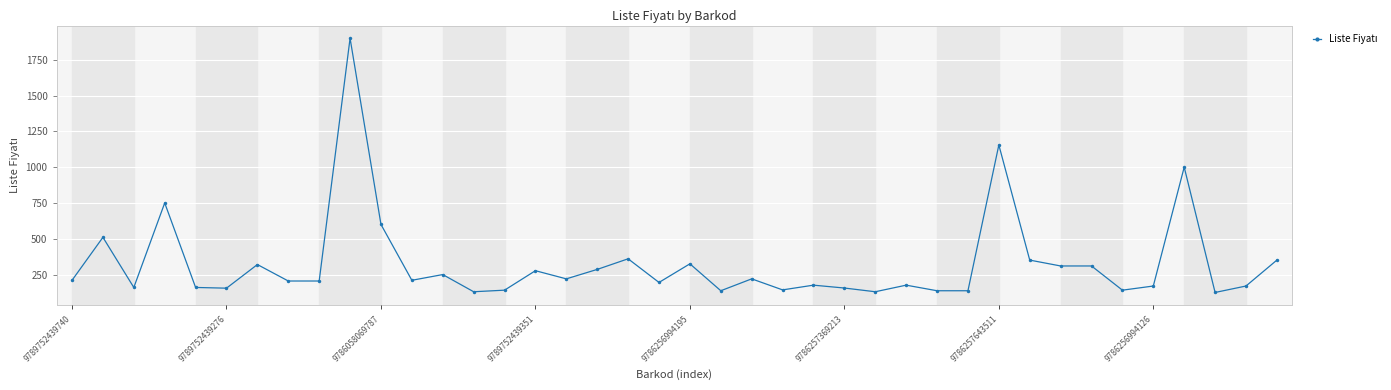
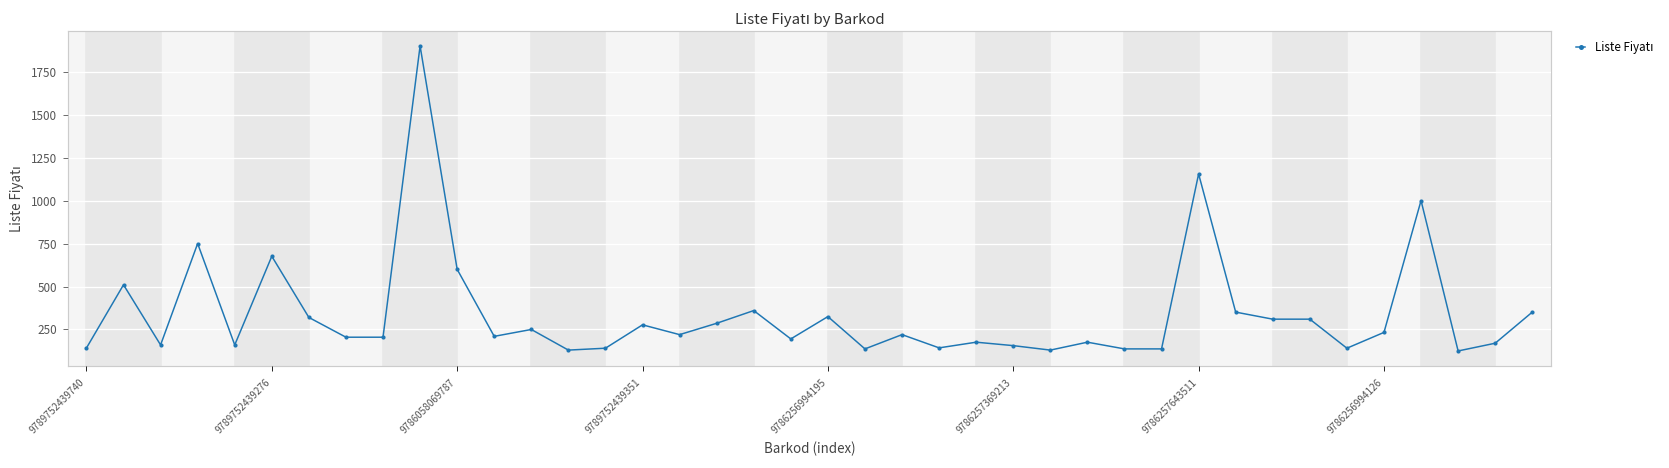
  {
-   "9789752439740": 210,
-   "9789752439276": 160,
+   "9789752439740": 140,
+   "9789752439276": 680,
    "9786058069787": 600,
    "9789752439351": 280,
    "9786256994195": 330,
    "9786257369213": 160,
    "9786257643511": 1160,
-   "9786256994126": 170
+   "9786256994126": 230
  }
